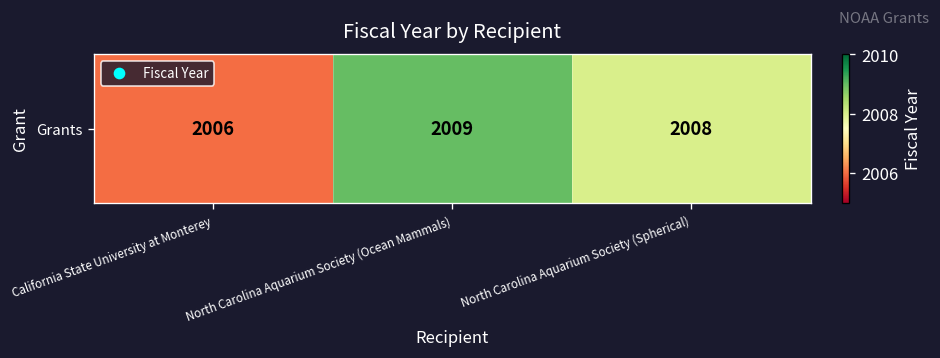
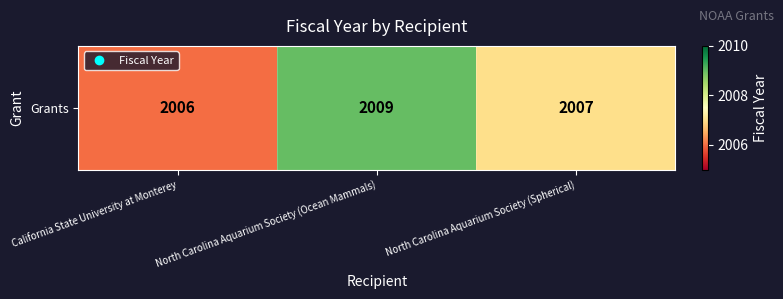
  {
    "Grants": {
      "California State University at Monterey": 2006,
      "North Carolina Aquarium Society (Ocean Mammals)": 2009,
-     "North Carolina Aquarium Society (Spherical)": 2008
+     "North Carolina Aquarium Society (Spherical)": 2007
    }
  }
